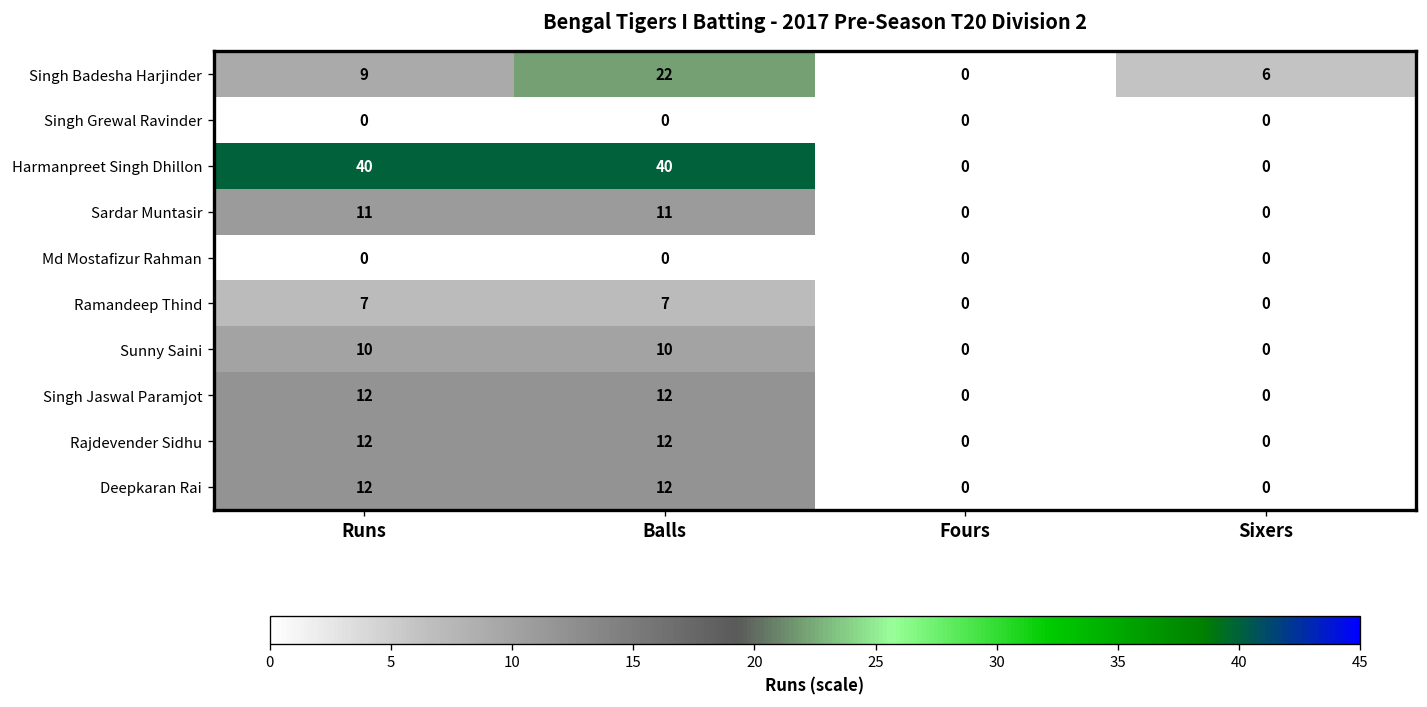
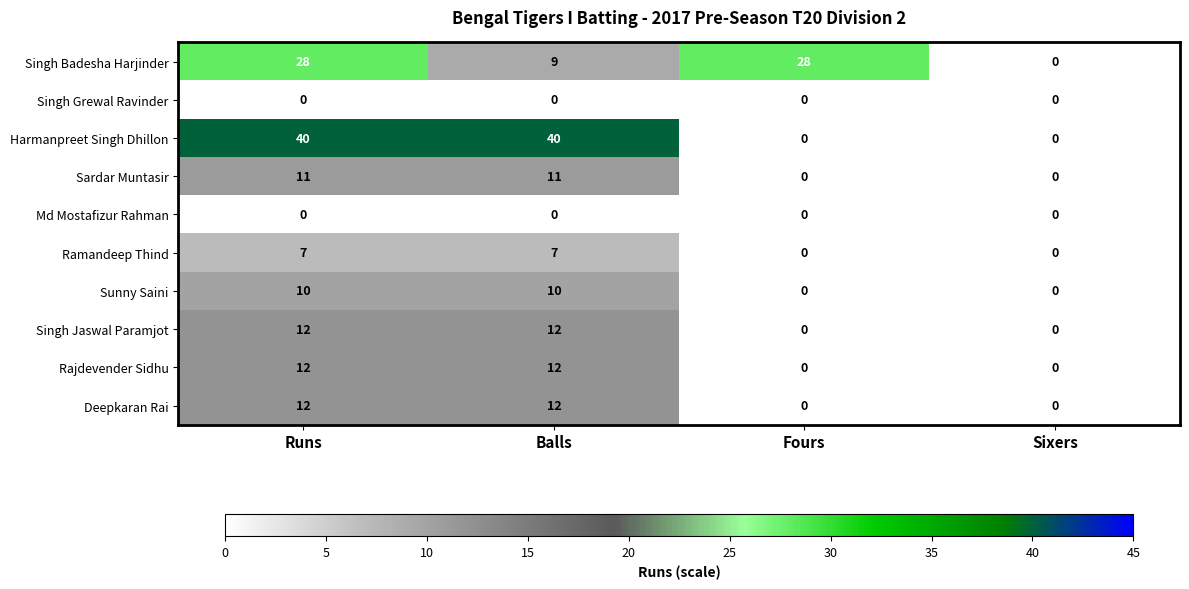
  {
    "Singh Badesha Harjinder": {
-     "Runs": 9,
-     "Balls": 22,
-     "Fours": 0,
-     "Sixers": 6
+     "Runs": 28,
+     "Balls": 9,
+     "Fours": 28,
+     "Sixers": 0
    },
    "Singh Grewal Ravinder": {
      "Runs": 0,
      "Balls": 0,
      "Fours": 0,
      "Sixers": 0
    },
    "Harmanpreet Singh Dhillon": {
      "Runs": 40,
      "Balls": 40,
      "Fours": 0,
      "Sixers": 0
    },
    "Sardar Muntasir": {
      "Runs": 11,
      "Balls": 11,
      "Fours": 0,
      "Sixers": 0
    },
    "Md Mostafizur Rahman": {
      "Runs": 0,
      "Balls": 0,
      "Fours": 0,
      "Sixers": 0
    },
    "Ramandeep Thind": {
      "Runs": 7,
      "Balls": 7,
      "Fours": 0,
      "Sixers": 0
    },
    "Sunny Saini": {
      "Runs": 10,
      "Balls": 10,
      "Fours": 0,
      "Sixers": 0
    },
    "Singh Jaswal Paramjot": {
      "Runs": 12,
      "Balls": 12,
      "Fours": 0,
      "Sixers": 0
    },
    "Rajdevender Sidhu": {
      "Runs": 12,
      "Balls": 12,
      "Fours": 0,
      "Sixers": 0
    },
    "Deepkaran Rai": {
      "Runs": 12,
      "Balls": 12,
      "Fours": 0,
      "Sixers": 0
    }
  }
